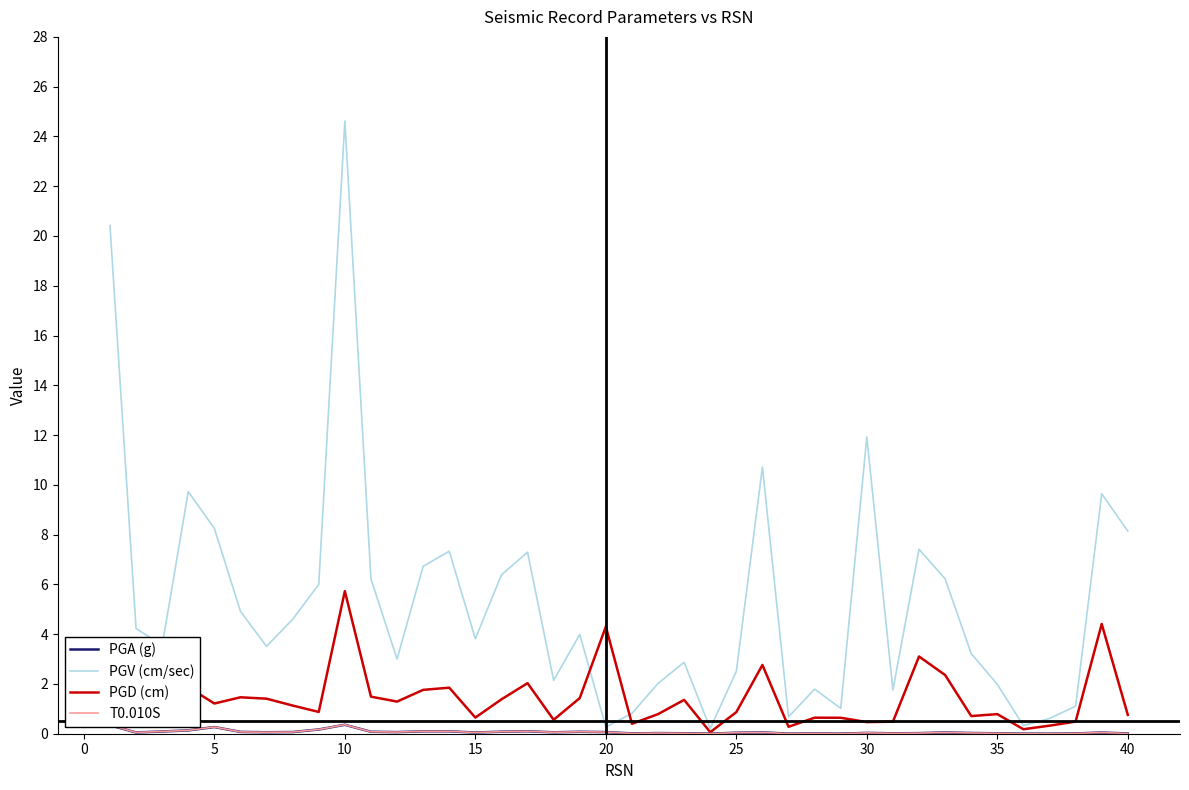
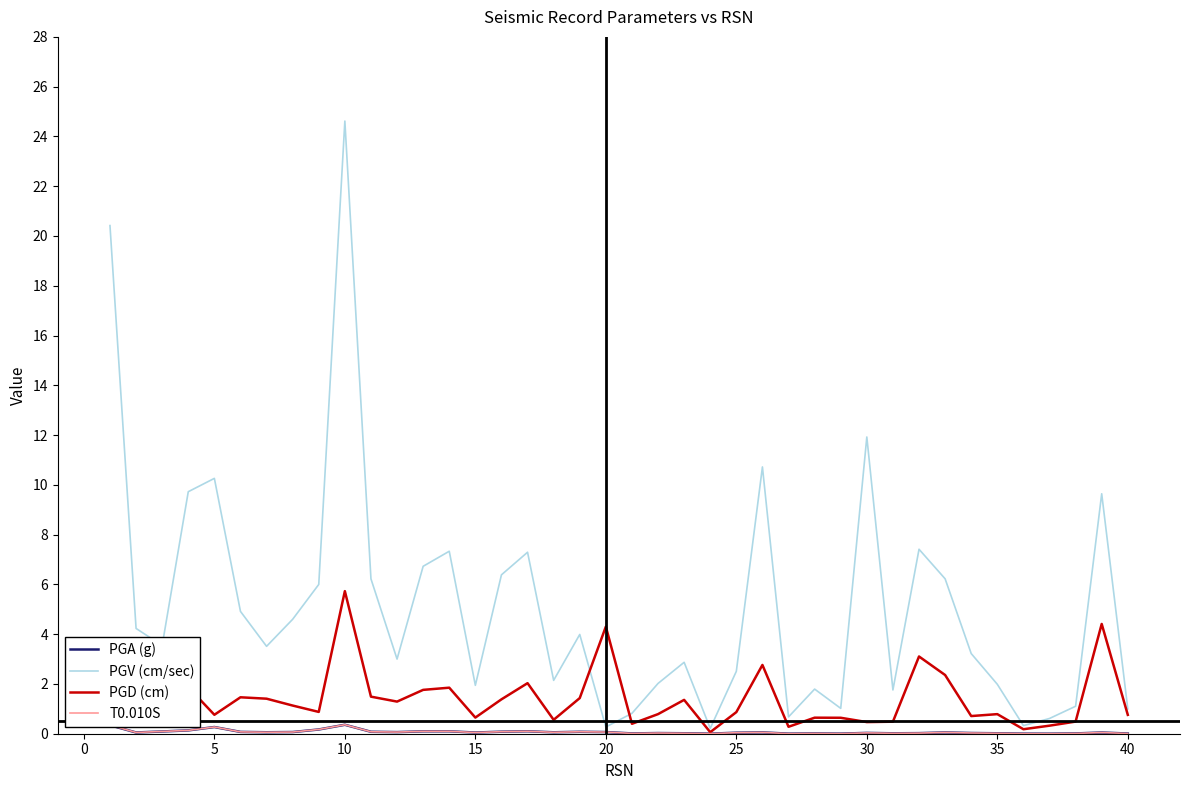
  {
    "PGV (cm/sec)": {
-     "5": 8.2,
+     "5": 10.3,
      "10": 24.6,
-     "15": 3.8,
+     "15": 1.9,
      "20": 0.3,
      "25": 2.5,
      "30": 11.9,
      "35": 2.0,
-     "40": 8.1
+     "40": 1.0
    },
    "PGD (cm)": {
-     "5": 1.2,
+     "5": 0.8,
      "10": 5.7,
      "15": 0.6,
      "20": 4.3,
      "25": 0.9,
      "30": 0.5,
      "35": 0.8,
      "40": 0.8
    }
  }
